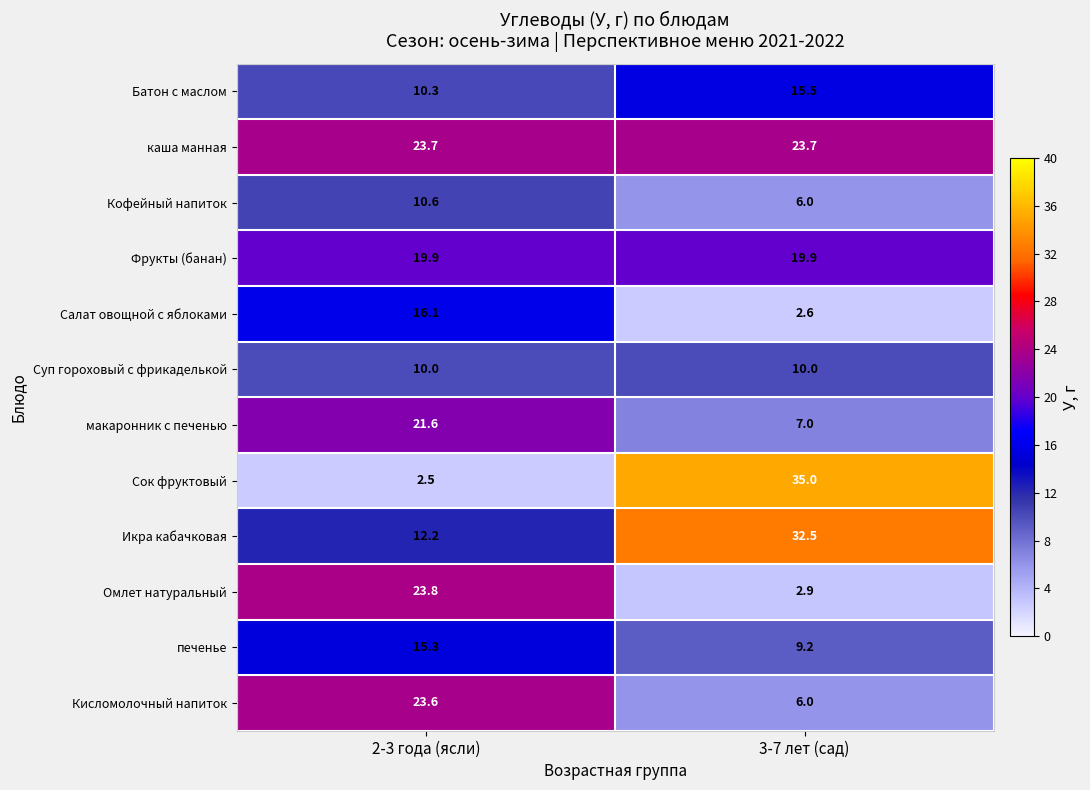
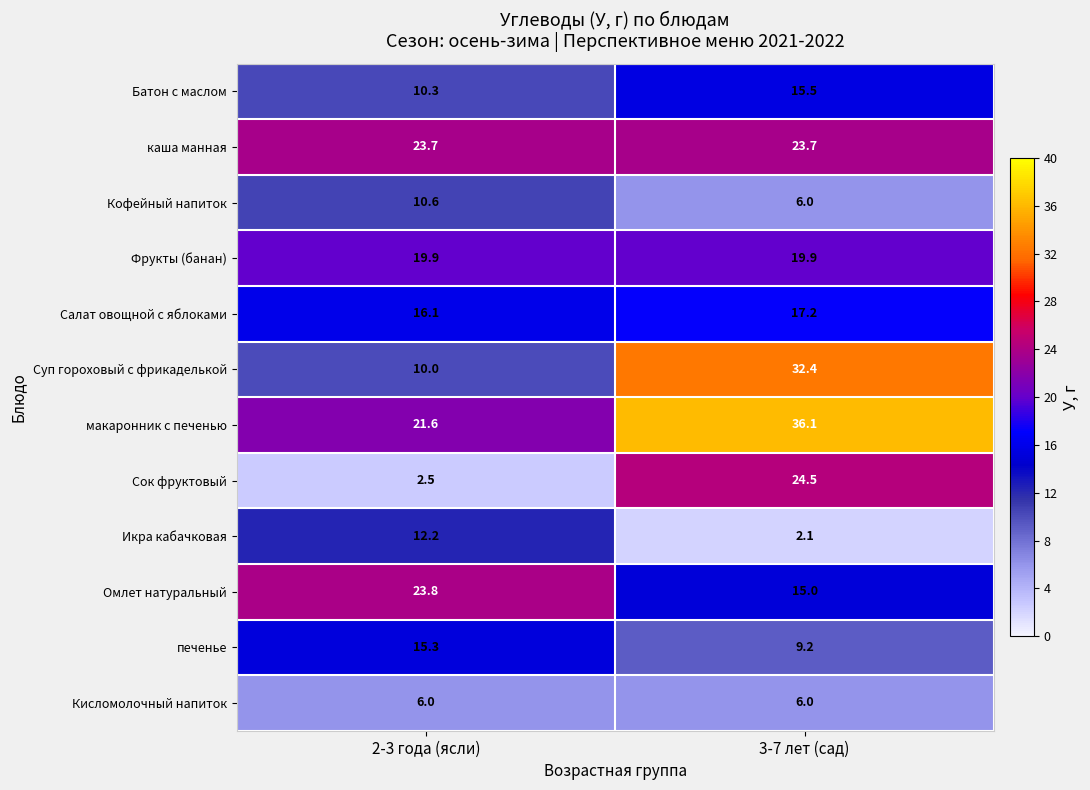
  {
    "Батон с маслом": {
      "2-3 года (ясли)": 10.3,
      "3-7 лет (сад)": 15.5
    },
    "каша манная": {
      "2-3 года (ясли)": 23.7,
      "3-7 лет (сад)": 23.7
    },
    "Кофейный напиток": {
      "2-3 года (ясли)": 10.6,
      "3-7 лет (сад)": 6.0
    },
    "Фрукты (банан)": {
      "2-3 года (ясли)": 19.9,
      "3-7 лет (сад)": 19.9
    },
    "Салат овощной с яблоками": {
      "2-3 года (ясли)": 16.1,
-     "3-7 лет (сад)": 2.6
+     "3-7 лет (сад)": 17.2
    },
    "Суп гороховый с фрикаделькой": {
      "2-3 года (ясли)": 10.0,
-     "3-7 лет (сад)": 10.0
+     "3-7 лет (сад)": 32.4
    },
    "макаронник с печенью": {
      "2-3 года (ясли)": 21.6,
-     "3-7 лет (сад)": 7.0
+     "3-7 лет (сад)": 36.1
    },
    "Сок фруктовый": {
      "2-3 года (ясли)": 2.5,
-     "3-7 лет (сад)": 35.0
+     "3-7 лет (сад)": 24.5
    },
    "Икра кабачковая": {
      "2-3 года (ясли)": 12.2,
-     "3-7 лет (сад)": 32.5
+     "3-7 лет (сад)": 2.1
    },
    "Омлет натуральный": {
      "2-3 года (ясли)": 23.8,
-     "3-7 лет (сад)": 2.9
+     "3-7 лет (сад)": 15.0
    },
    "печенье": {
      "2-3 года (ясли)": 15.3,
      "3-7 лет (сад)": 9.2
    },
    "Кисломолочный напиток": {
-     "2-3 года (ясли)": 23.6,
+     "2-3 года (ясли)": 6.0,
      "3-7 лет (сад)": 6.0
    }
  }
